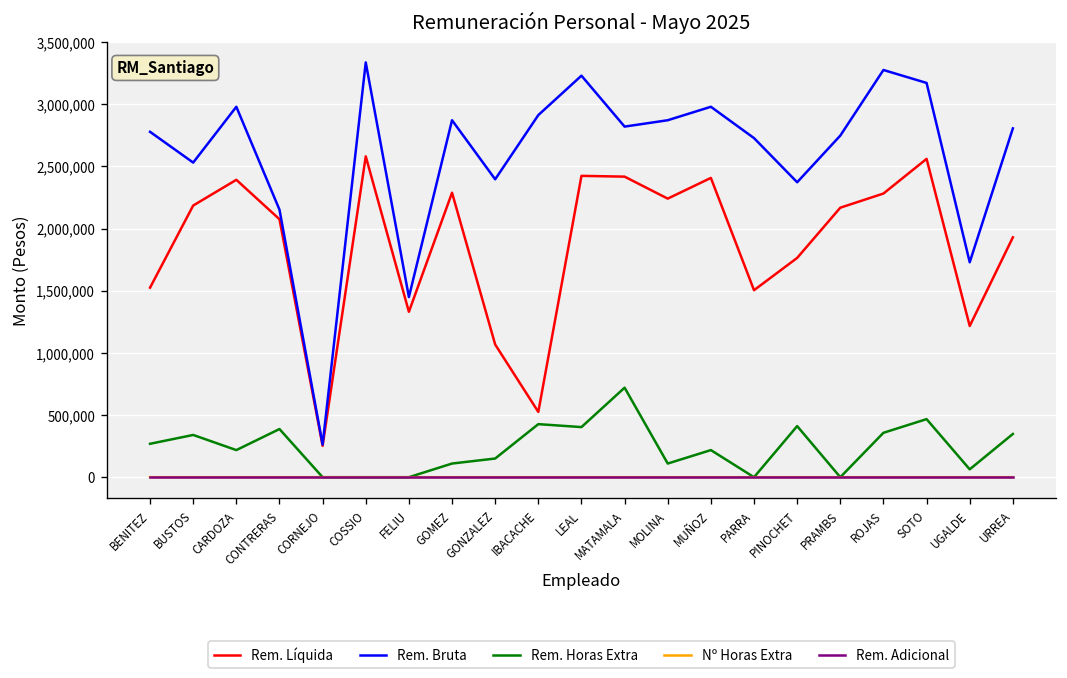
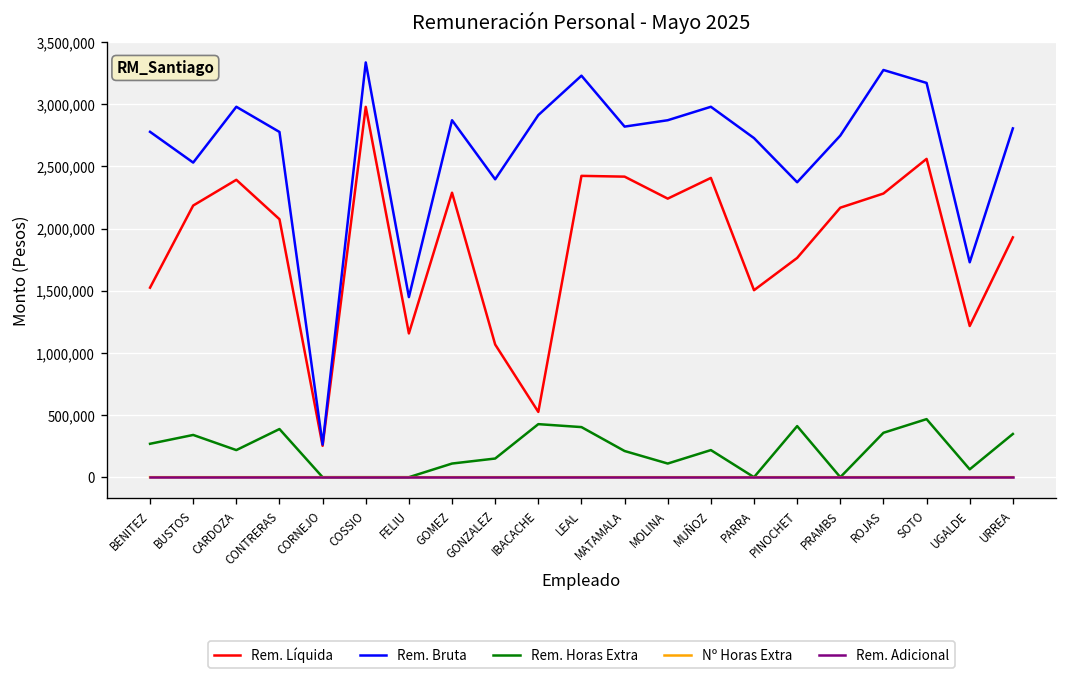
  {
    "Rem. Líquida": {
      "BENITEZ": "1,520,000",
      "BUSTOS": "2,190,000",
      "CARDOZA": "2,390,000",
      "CONTRERAS": "2,080,000",
-     "COSSIO": "2,580,000",
-     "FELIU": "1,330,000",
+     "COSSIO": "2,980,000",
+     "FELIU": "1,160,000",
      "GOMEZ": "2,290,000",
      "GONZALEZ": "1,070,000",
      "IBACACHE": "530,000",
      "LEAL": "2,420,000",
      "MATAMALA": "2,420,000",
      "MOLINA": "2,240,000",
      "MUÑOZ": "2,410,000",
      "PARRA": "1,500,000",
      "PINOCHET": "1,760,000",
      "PRAMBS": "2,170,000",
      "ROJAS": "2,280,000",
      "SOTO": "2,560,000",
      "UGALDE": "1,220,000",
      "URREA": "1,930,000"
    },
    "Rem. Bruta": {
      "BENITEZ": "2,780,000",
      "BUSTOS": "2,530,000",
      "CARDOZA": "2,980,000",
-     "CONTRERAS": "2,150,000",
+     "CONTRERAS": "2,780,000",
      "COSSIO": "3,340,000",
      "FELIU": "1,450,000",
      "GOMEZ": "2,870,000",
      "GONZALEZ": "2,400,000",
      "IBACACHE": "2,910,000",
      "LEAL": "3,230,000",
      "MATAMALA": "2,820,000",
      "MOLINA": "2,870,000",
      "MUÑOZ": "2,980,000",
      "PARRA": "2,730,000",
      "PINOCHET": "2,370,000",
      "PRAMBS": "2,750,000",
      "ROJAS": "3,280,000",
      "SOTO": "3,170,000",
      "UGALDE": "1,730,000",
      "URREA": "2,810,000"
    },
    "Rem. Horas Extra": {
      "BENITEZ": "270,000",
      "BUSTOS": "340,000",
      "CARDOZA": "220,000",
      "CONTRERAS": "390,000",
      "GOMEZ": "110,000",
      "GONZALEZ": "150,000",
      "IBACACHE": "430,000",
      "LEAL": "400,000",
-     "MATAMALA": "720,000",
+     "MATAMALA": "210,000",
      "MOLINA": "110,000",
      "MUÑOZ": "220,000",
      "PINOCHET": "410,000",
      "ROJAS": "360,000",
      "SOTO": "470,000",
      "UGALDE": "60,000",
      "URREA": "350,000"
    },
    "Rem. Adicional": {
      "BENITEZ": "0",
      "BUSTOS": "0",
      "CARDOZA": "0",
      "CONTRERAS": "0",
      "GOMEZ": "0",
      "GONZALEZ": "0",
      "IBACACHE": "0",
      "LEAL": "0",
      "MATAMALA": "0",
      "MOLINA": "0",
      "MUÑOZ": "0",
      "PINOCHET": "0",
      "ROJAS": "0",
      "SOTO": "0",
      "UGALDE": "0",
      "URREA": "0"
    }
  }
